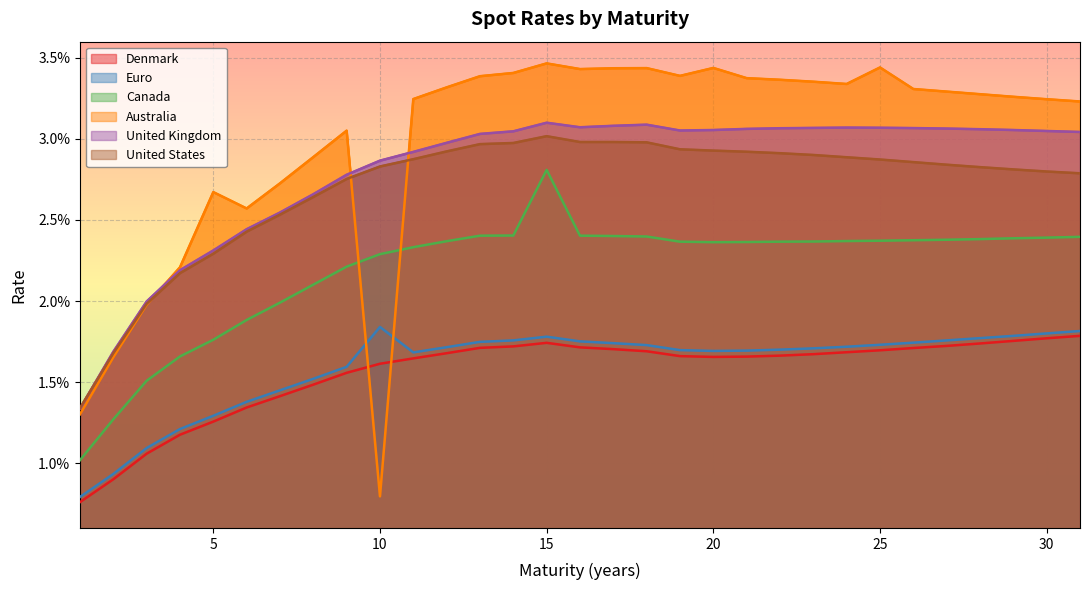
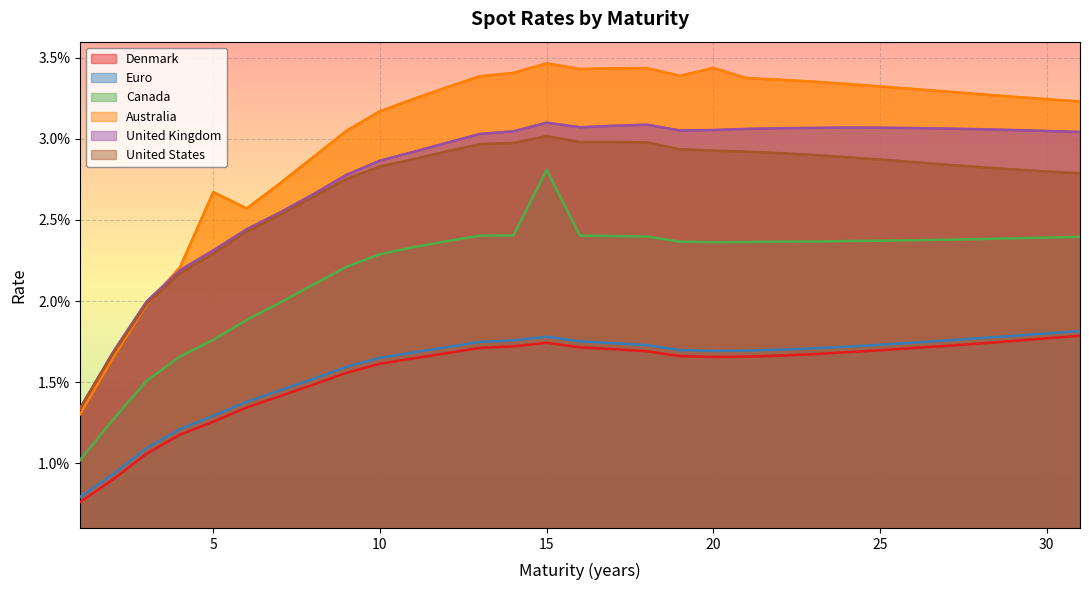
  {
    "Euro": {
      "5": "1.29%",
-     "10": "1.84%",
+     "10": "1.65%",
      "15": "1.78%",
      "20": "1.69%",
      "25": "1.73%",
      "30": "1.80%"
    },
    "Canada": {
      "5": "1.76%",
      "10": "2.29%",
      "15": "2.81%",
      "20": "2.36%",
      "25": "2.37%",
      "30": "2.39%"
    },
    "Australia": {
      "5": "2.67%",
-     "10": "0.80%",
+     "10": "3.17%",
      "15": "3.47%",
      "20": "3.44%",
-     "25": "3.44%",
+     "25": "3.32%",
      "30": "3.25%"
    },
    "United Kingdom": {
      "5": "2.31%",
      "10": "2.87%",
      "15": "3.10%",
      "20": "3.06%",
      "25": "3.07%",
      "30": "3.05%"
    }
  }
